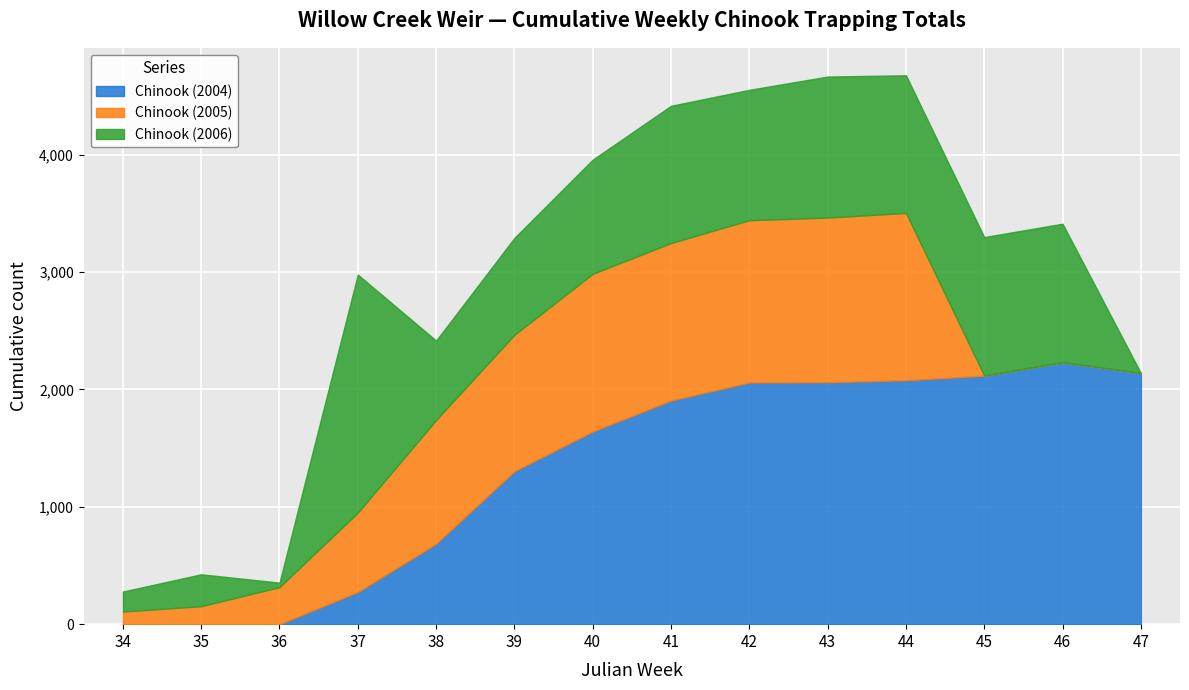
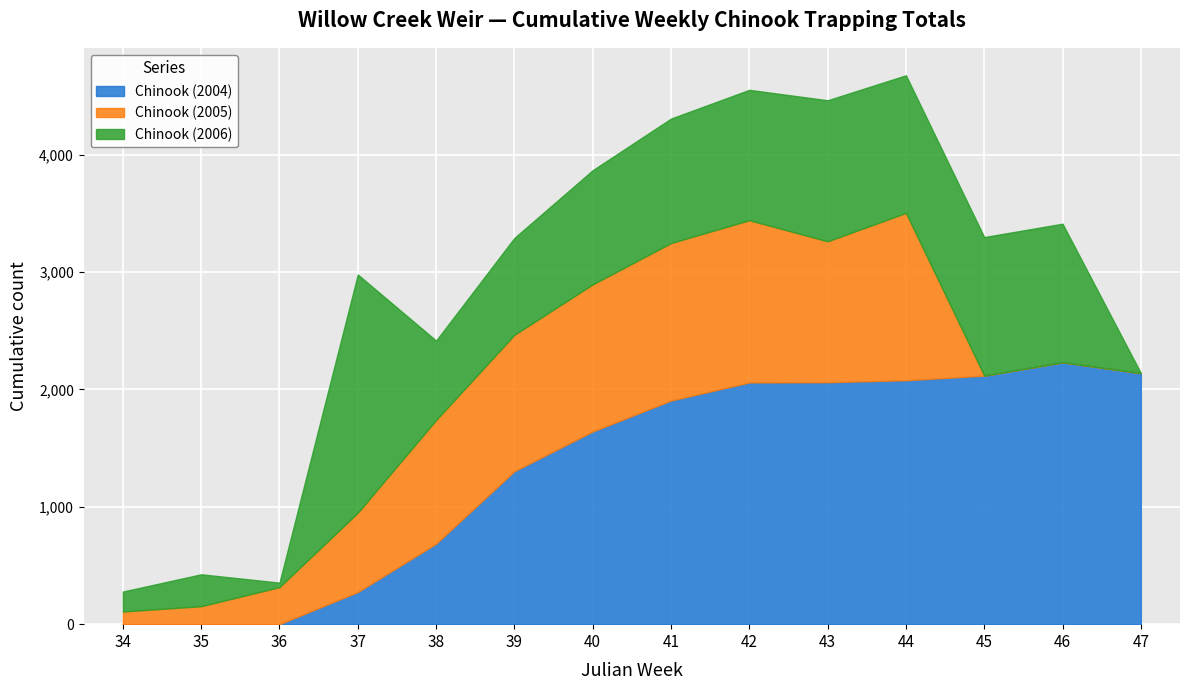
  {
    "Chinook (2004)": {
      "34": "0",
      "35": "0",
      "36": "0",
      "37": "270",
      "38": "690",
      "39": "1,300",
      "40": "1,640",
      "41": "1,910",
      "42": "2,060",
      "43": "2,060",
      "44": "2,080"
    },
    "Chinook (2005)": {
      "34": "110",
      "35": "150",
      "36": "320",
      "37": "680",
      "38": "1,050",
      "39": "1,160",
-     "40": "1,340",
+     "40": "1,250",
      "41": "1,340",
      "42": "1,380",
-     "43": "1,400",
+     "43": "1,200",
      "44": "1,430"
    },
    "Chinook (2006)": {
      "34": "170",
      "35": "270",
      "36": "40",
      "37": "2,030",
      "38": "680",
      "39": "830",
      "40": "970",
-     "41": "1,170",
+     "41": "1,060",
      "42": "1,110",
      "43": "1,200",
      "44": "1,170",
      "45": "1,180",
      "46": "1,180"
    }
  }
